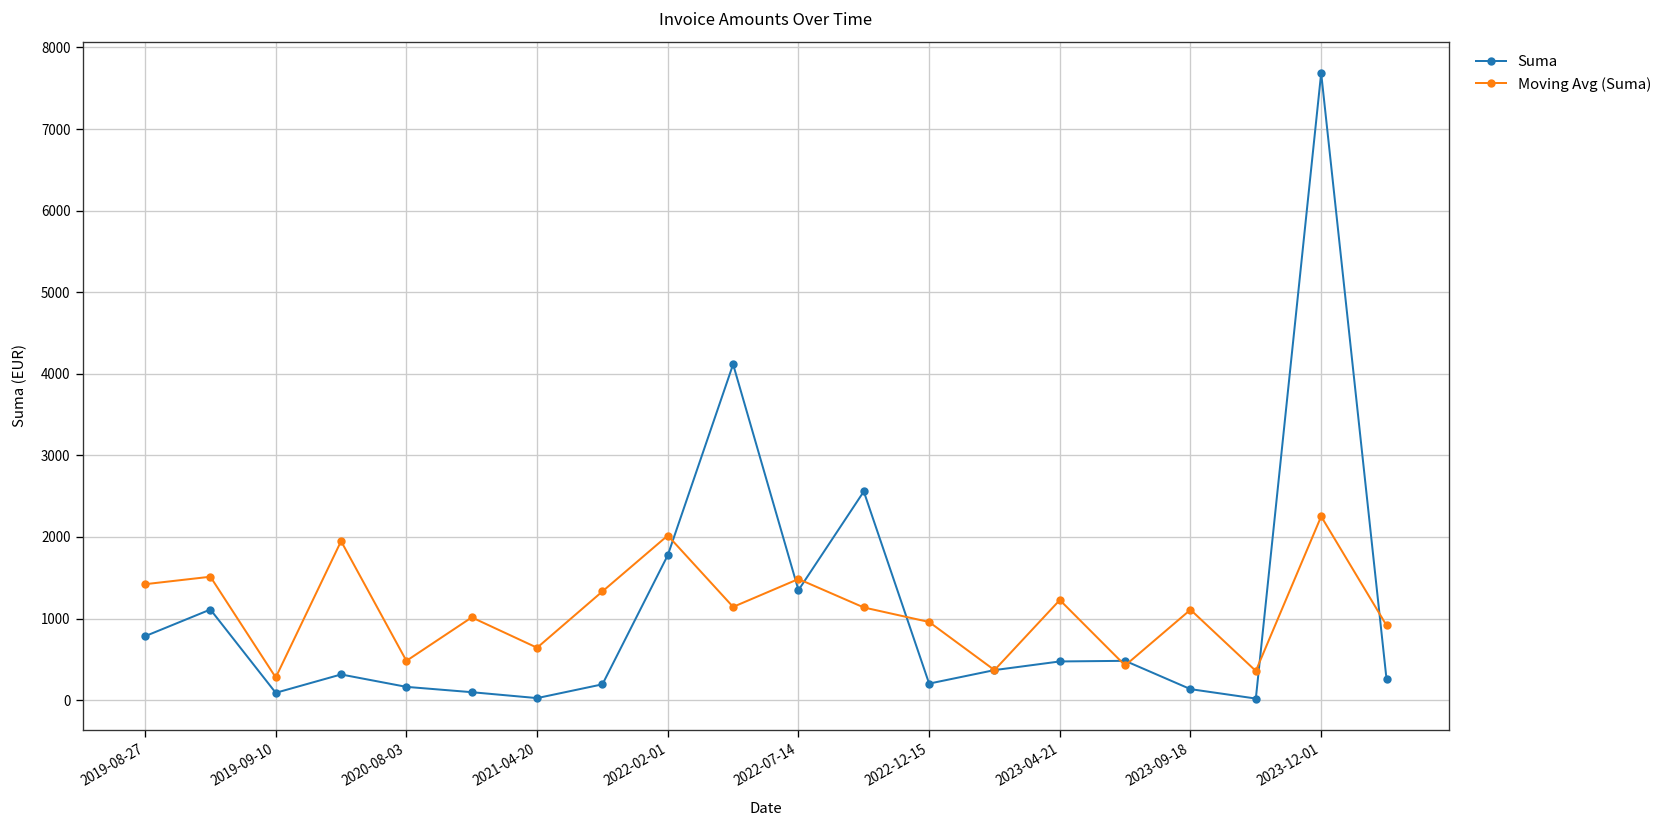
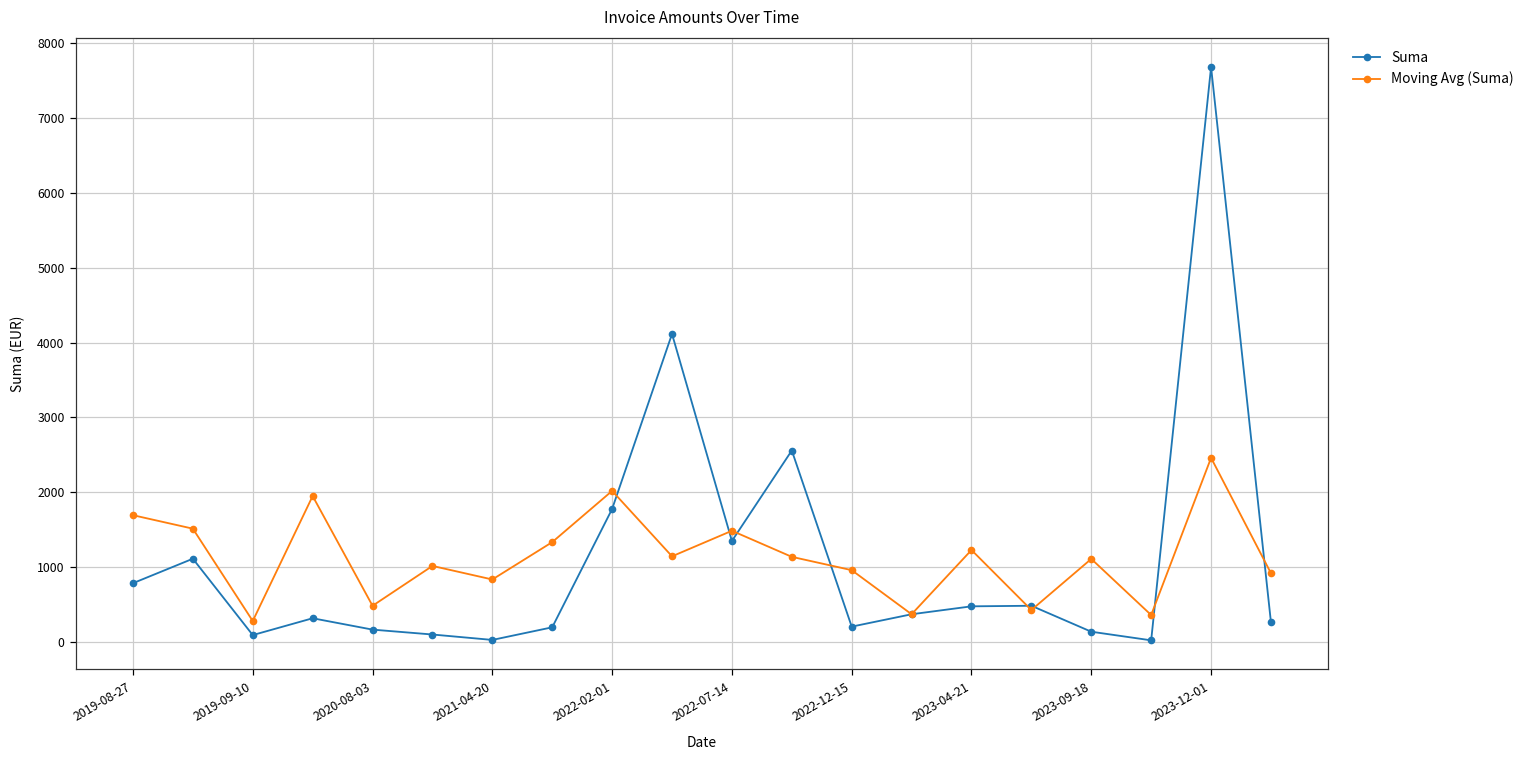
  {
    "Suma": {
      "2019-08-27": 800,
      "2021-04-20": 0,
      "2022-02-01": 1800,
      "2023-09-18": 100,
      "2023-12-01": 7700
    },
    "Moving Avg (Suma)": {
-     "2019-08-27": 1400,
-     "2021-04-20": 600,
+     "2019-08-27": 1700,
+     "2021-04-20": 800,
      "2022-02-01": 2000,
      "2023-09-18": 1100,
-     "2023-12-01": 2300
+     "2023-12-01": 2500
    }
  }
